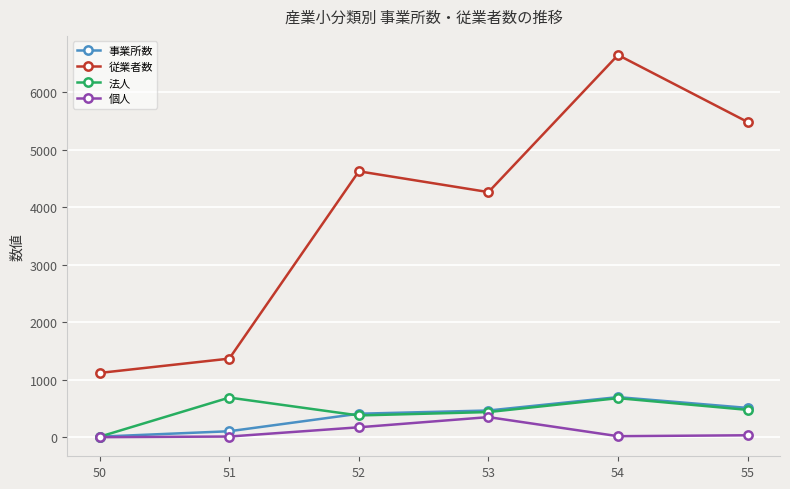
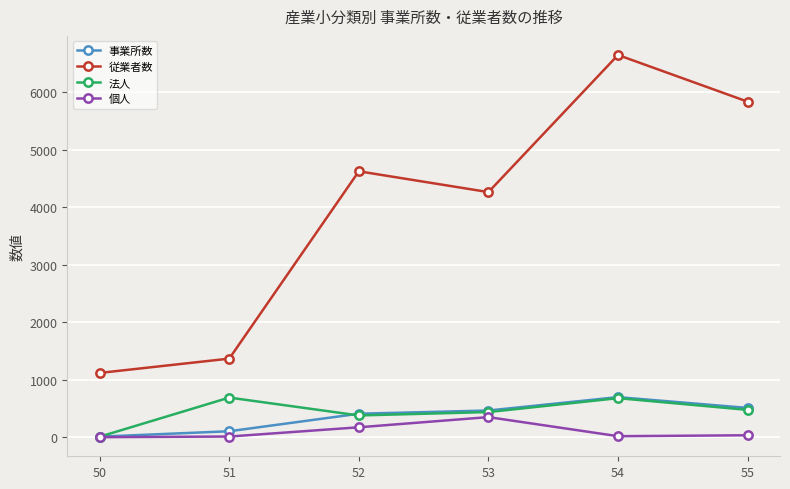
  {
    "事業所数": {
      "51": 100
    },
    "従業者数": {
      "50": 1100,
      "51": 1400,
      "52": 4600,
      "53": 4300,
      "54": 6700,
-     "55": 5500
+     "55": 5800
    },
    "法人": {
      "51": 700
    },
    "個人": {
      "51": 0,
      "52": 200,
      "53": 400,
      "54": 0,
      "55": 0
    }
  }
